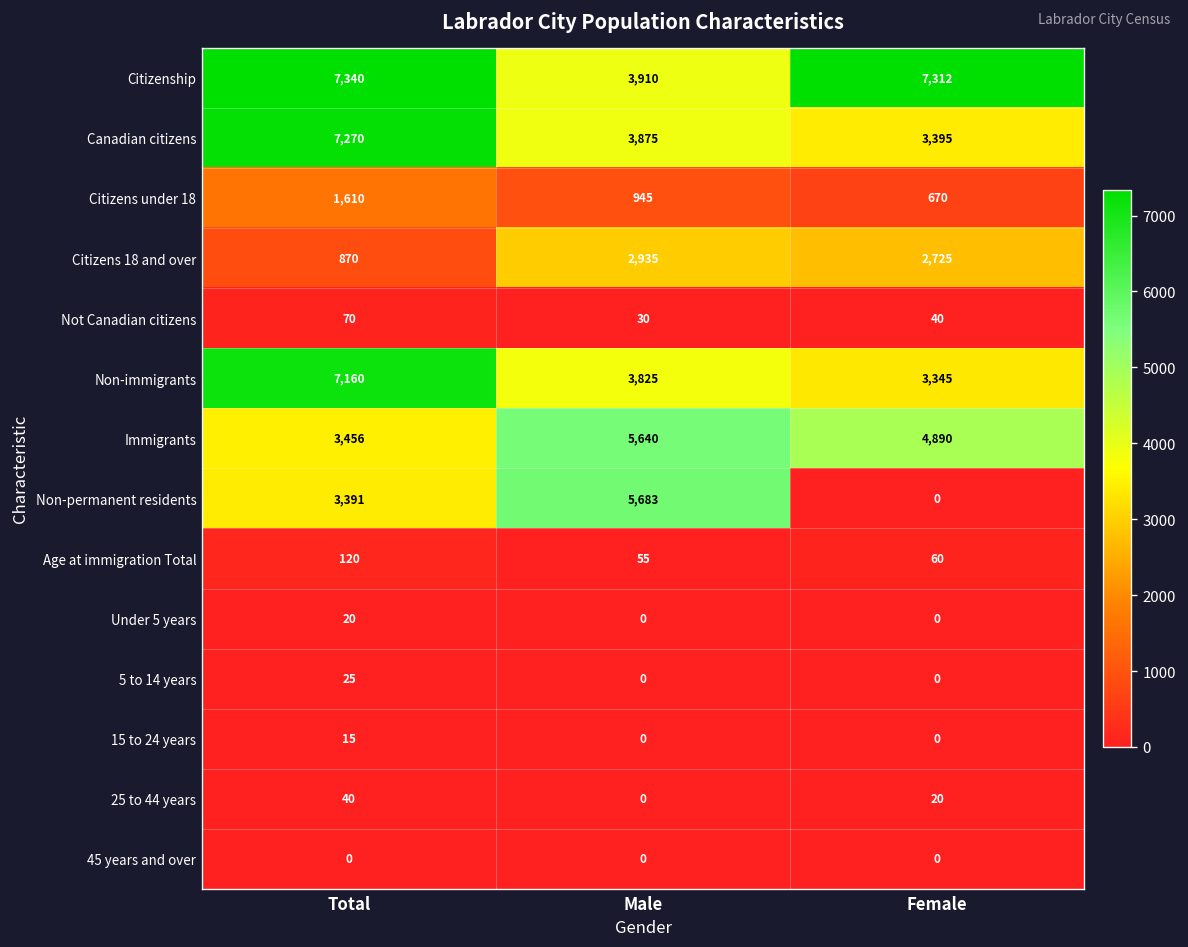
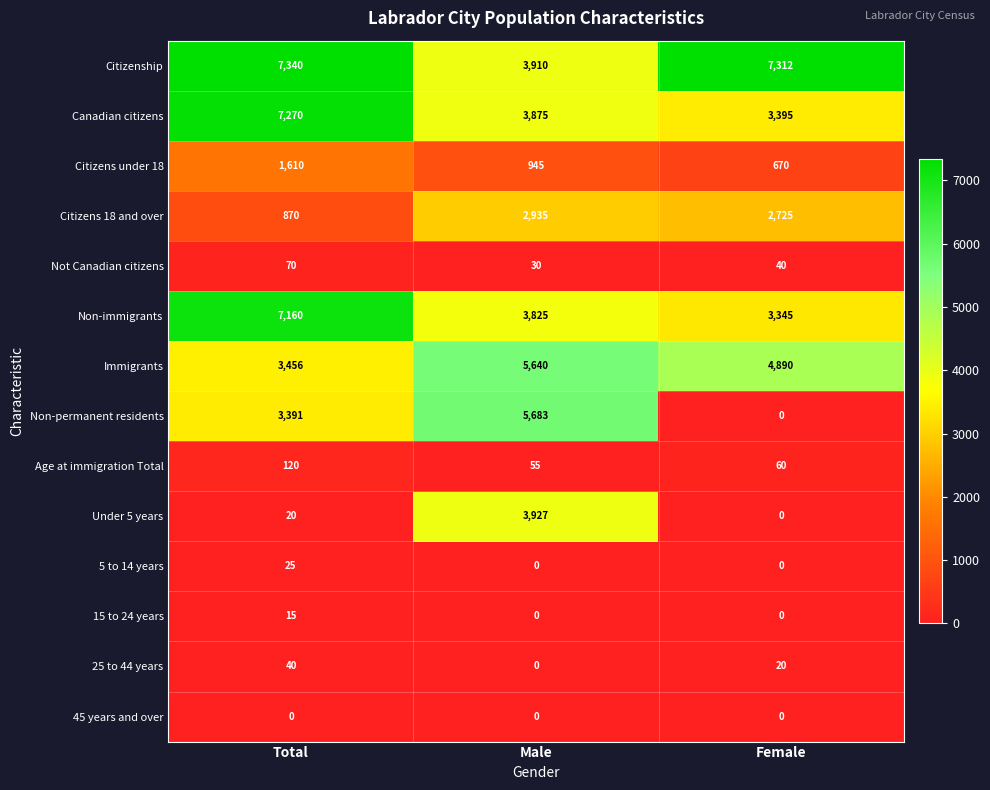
  {
    "Citizenship": {
      "Total": "7,340",
      "Male": "3,910",
      "Female": "7,312"
    },
    "Canadian citizens": {
      "Total": "7,270",
      "Male": "3,875",
      "Female": "3,395"
    },
    "Citizens under 18": {
      "Total": "1,610",
      "Male": "945",
      "Female": "670"
    },
    "Citizens 18 and over": {
      "Total": "870",
      "Male": "2,935",
      "Female": "2,725"
    },
    "Not Canadian citizens": {
      "Total": "70",
      "Male": "30",
      "Female": "40"
    },
    "Non-immigrants": {
      "Total": "7,160",
      "Male": "3,825",
      "Female": "3,345"
    },
    "Immigrants": {
      "Total": "3,456",
      "Male": "5,640",
      "Female": "4,890"
    },
    "Non-permanent residents": {
      "Total": "3,391",
      "Male": "5,683",
      "Female": "0"
    },
    "Age at immigration Total": {
      "Total": "120",
      "Male": "55",
      "Female": "60"
    },
    "Under 5 years": {
      "Total": "20",
-     "Male": "0",
+     "Male": "3,927",
      "Female": "0"
    },
    "5 to 14 years": {
      "Total": "25",
      "Male": "0",
      "Female": "0"
    },
    "15 to 24 years": {
      "Total": "15",
      "Male": "0",
      "Female": "0"
    },
    "25 to 44 years": {
      "Total": "40",
      "Male": "0",
      "Female": "20"
    },
    "45 years and over": {
      "Total": "0",
      "Male": "0",
      "Female": "0"
    }
  }
